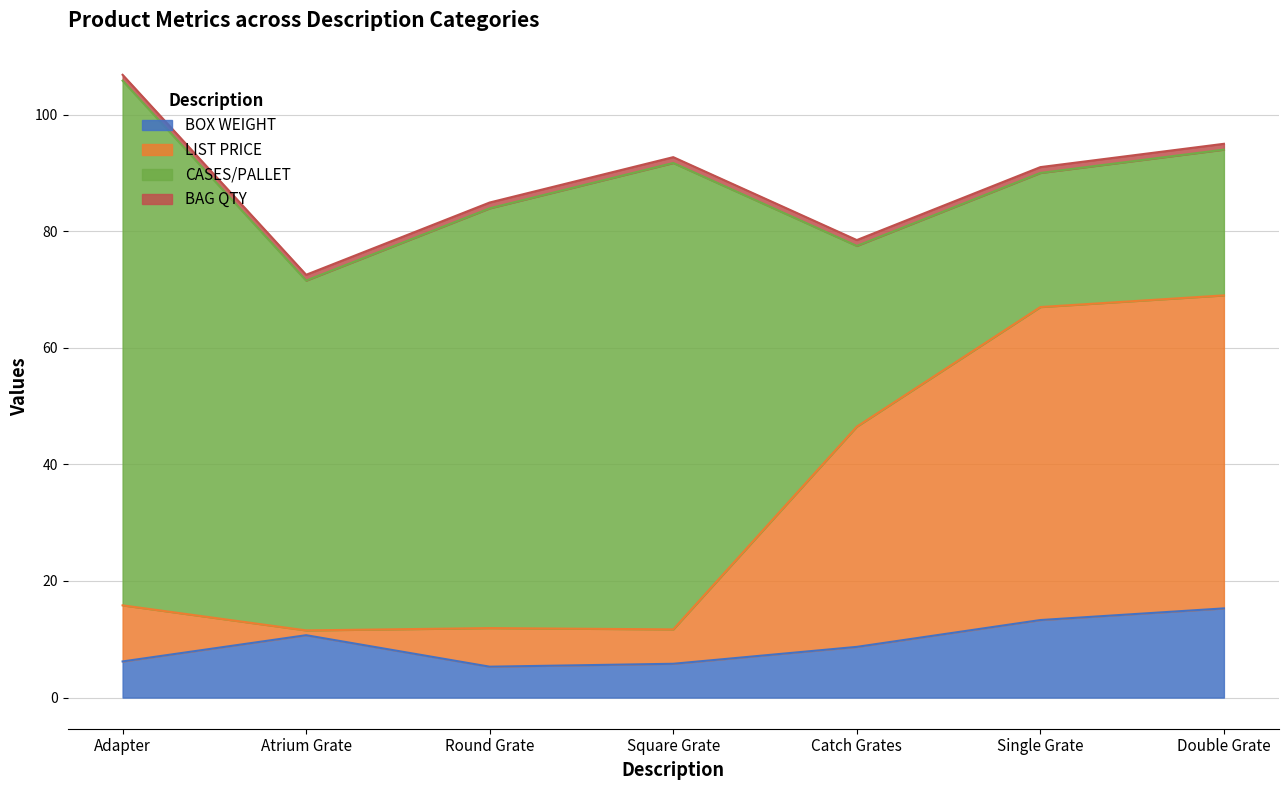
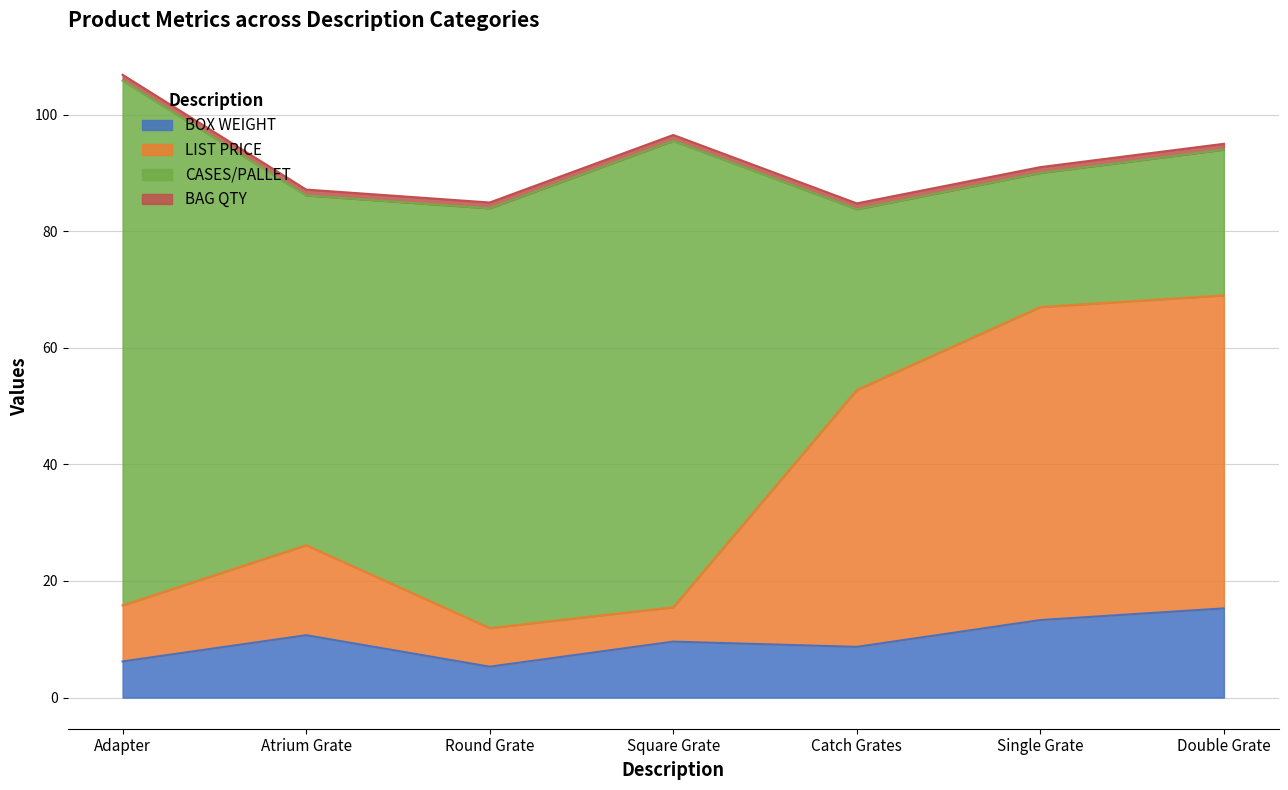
  {
    "BOX WEIGHT": {
      "Adapter": 6,
      "Atrium Grate": 11,
      "Round Grate": 5,
-     "Square Grate": 6,
+     "Square Grate": 10,
      "Catch Grates": 9,
      "Single Grate": 13,
      "Double Grate": 15
    },
    "LIST PRICE": {
      "Adapter": 10,
-     "Atrium Grate": 1,
+     "Atrium Grate": 15,
      "Round Grate": 7,
      "Square Grate": 6,
-     "Catch Grates": 38,
+     "Catch Grates": 44,
      "Single Grate": 54,
      "Double Grate": 54
    },
    "CASES/PALLET": {
      "Adapter": 90,
      "Atrium Grate": 60,
      "Round Grate": 72,
      "Square Grate": 80,
      "Catch Grates": 31,
      "Single Grate": 23,
      "Double Grate": 25
    },
    "BAG QTY": {
      "Adapter": 1,
      "Atrium Grate": 1,
      "Round Grate": 1,
      "Square Grate": 1,
      "Catch Grates": 1,
      "Single Grate": 1,
      "Double Grate": 1
    }
  }
